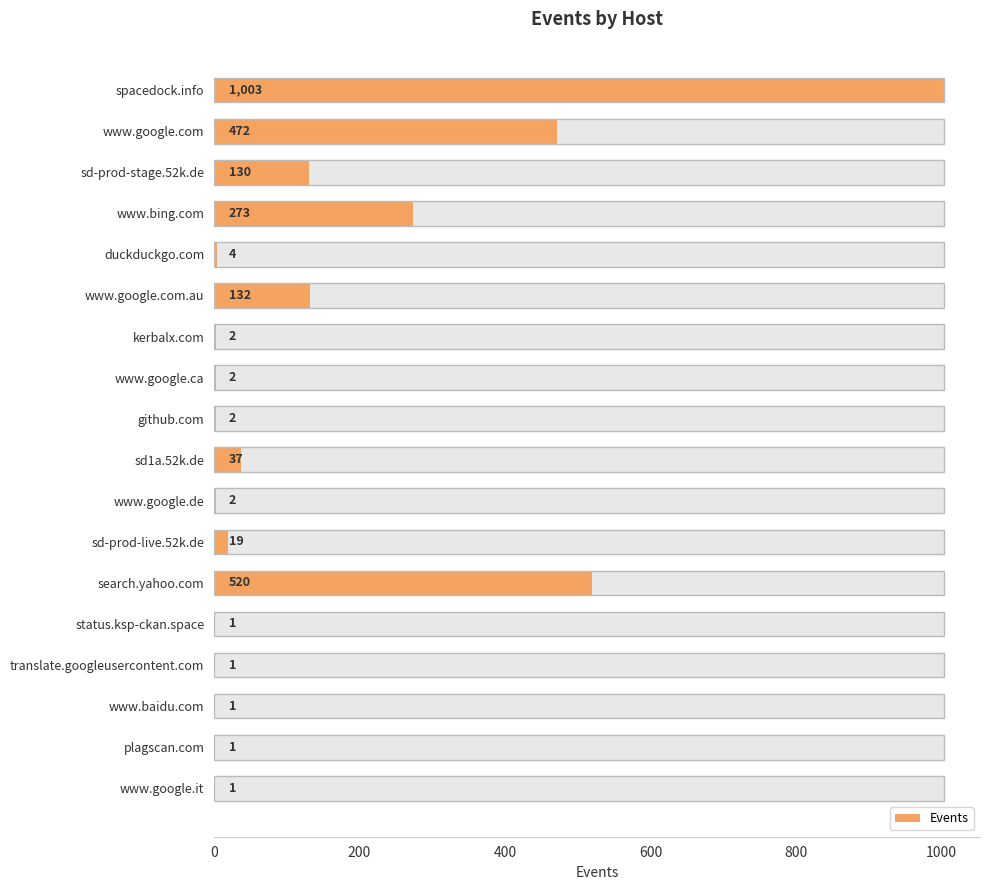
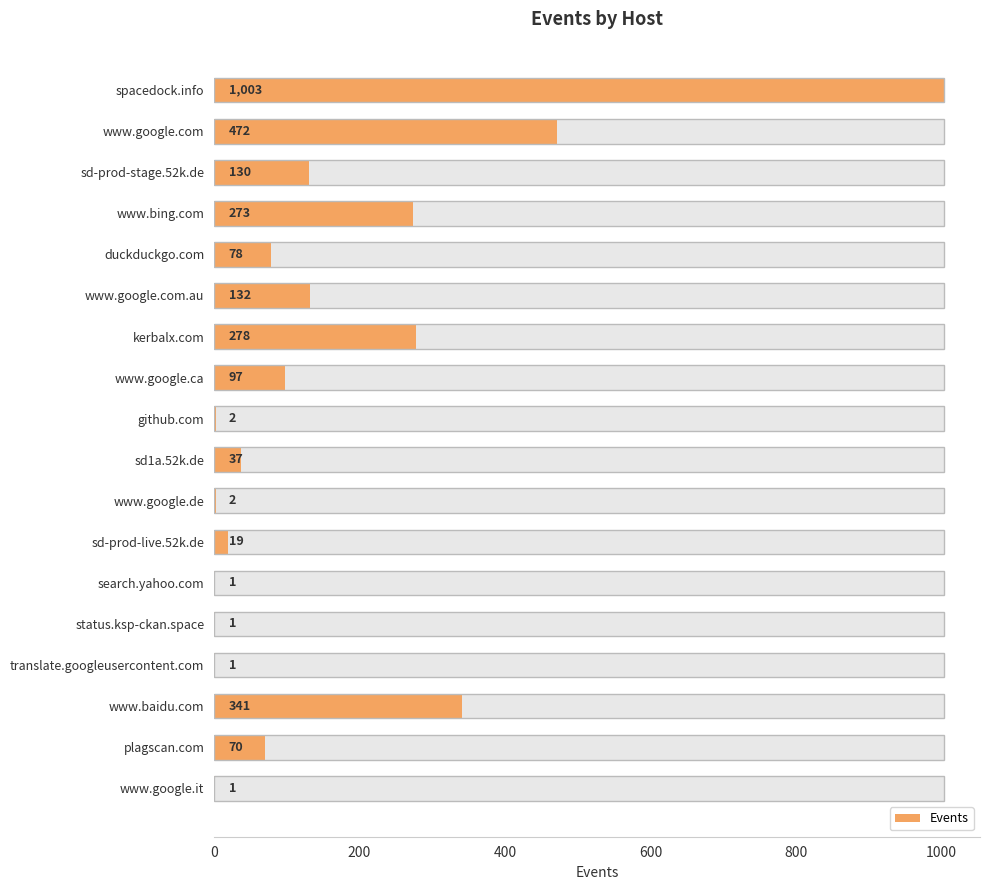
  {
    "Events": {
      "spacedock.info": "1,003",
-     "duckduckgo.com": "4",
-     "kerbalx.com": "2",
-     "www.google.ca": "2",
+     "duckduckgo.com": "78",
+     "kerbalx.com": "278",
+     "www.google.ca": "97",
      "github.com": "2",
      "www.google.de": "2",
-     "search.yahoo.com": "520",
+     "search.yahoo.com": "1",
      "status.ksp-ckan.space": "1",
      "translate.googleusercontent.com": "1",
-     "www.baidu.com": "1",
-     "plagscan.com": "1",
+     "www.baidu.com": "341",
+     "plagscan.com": "70",
      "www.google.it": "1"
    }
  }
